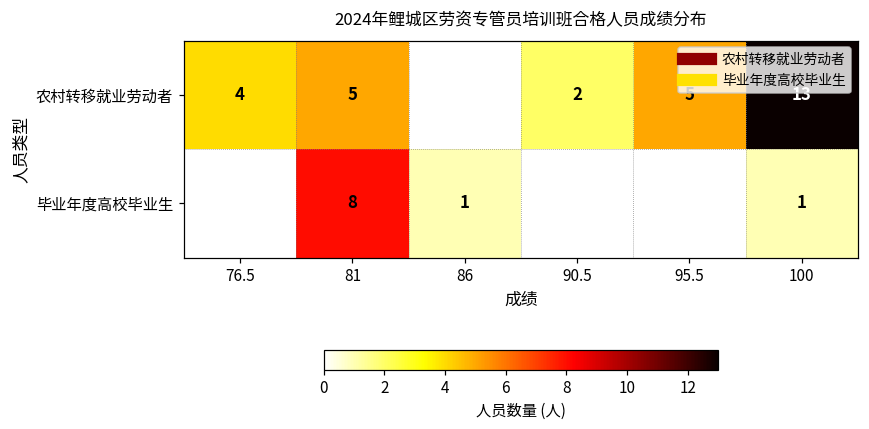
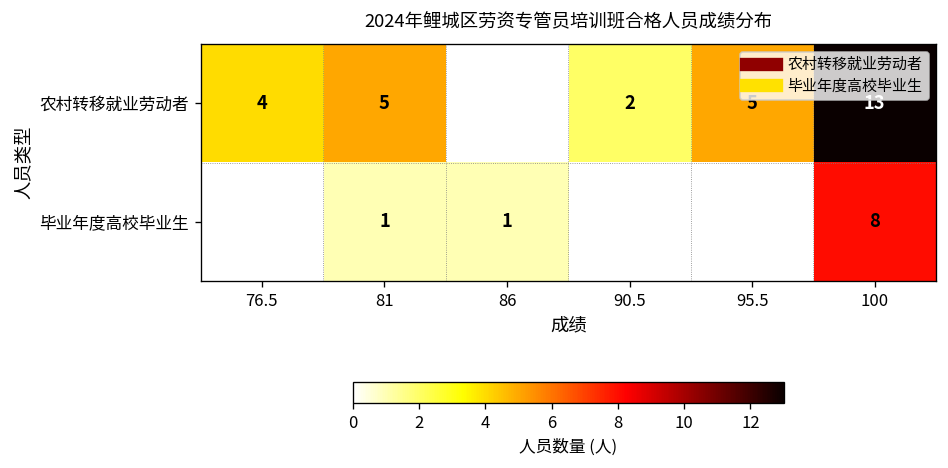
  {
    "农村转移就业劳动者": {
      "76.5": 4,
      "81": 5,
      "90.5": 2
    },
    "毕业年度高校毕业生": {
-     "81": 8,
+     "81": 1,
      "86": 1,
-     "100": 1
+     "100": 8
    }
  }
